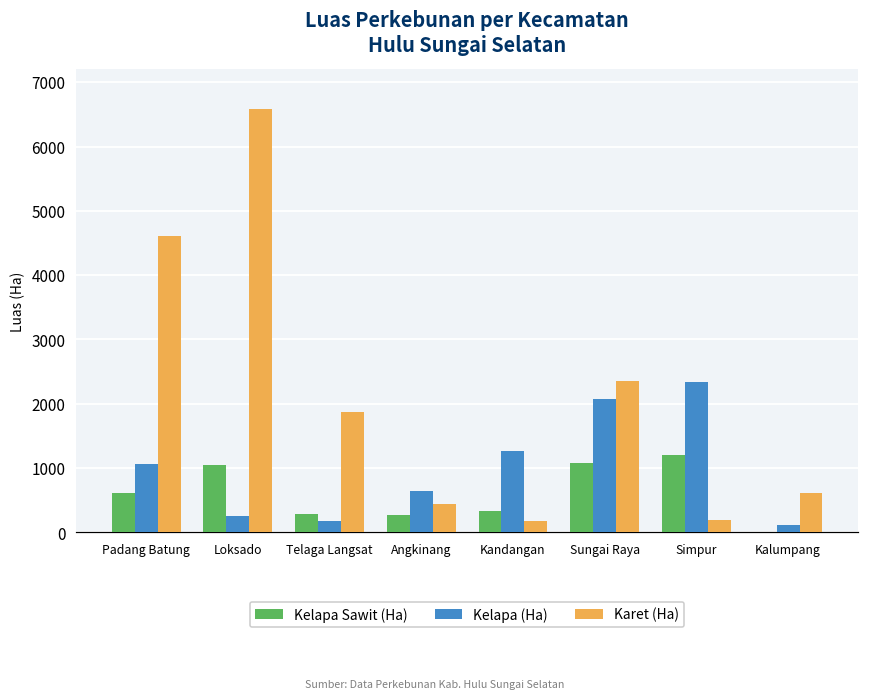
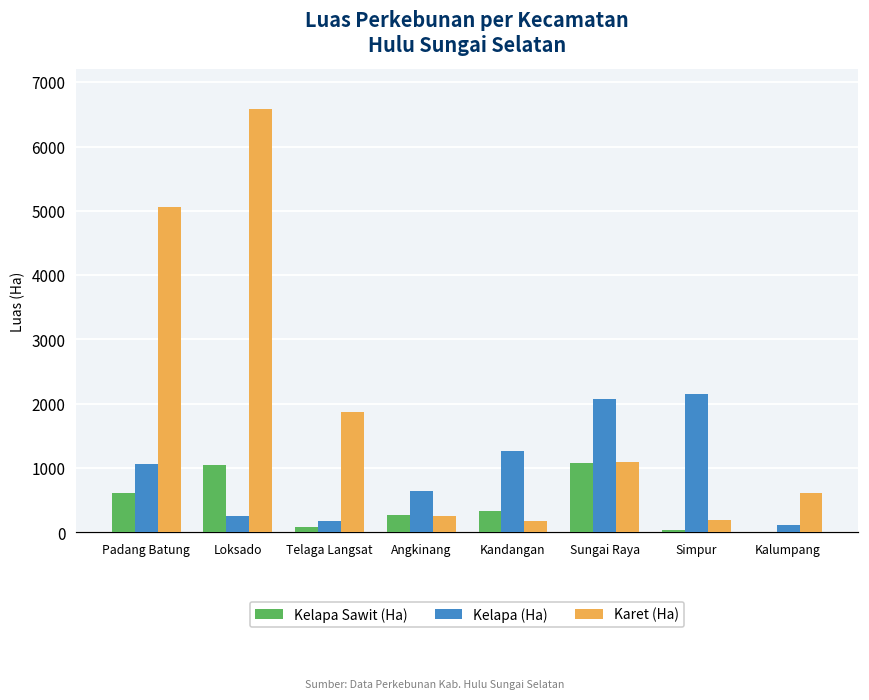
  {
    "Kelapa Sawit (Ha)": {
      "Padang Batung": 600,
      "Loksado": 1000,
-     "Telaga Langsat": 300,
+     "Telaga Langsat": 100,
      "Angkinang": 300,
      "Kandangan": 300,
      "Sungai Raya": 1100,
-     "Simpur": 1200
+     "Simpur": 0
    },
    "Kelapa (Ha)": {
      "Padang Batung": 1100,
      "Loksado": 300,
      "Telaga Langsat": 200,
      "Angkinang": 600,
      "Kandangan": 1300,
      "Sungai Raya": 2100,
-     "Simpur": 2300,
+     "Simpur": 2100,
      "Kalumpang": 100
    },
    "Karet (Ha)": {
-     "Padang Batung": 4600,
+     "Padang Batung": 5100,
      "Loksado": 6600,
      "Telaga Langsat": 1900,
-     "Angkinang": 400,
+     "Angkinang": 200,
      "Kandangan": 200,
-     "Sungai Raya": 2400,
+     "Sungai Raya": 1100,
      "Simpur": 200,
      "Kalumpang": 600
    }
  }
